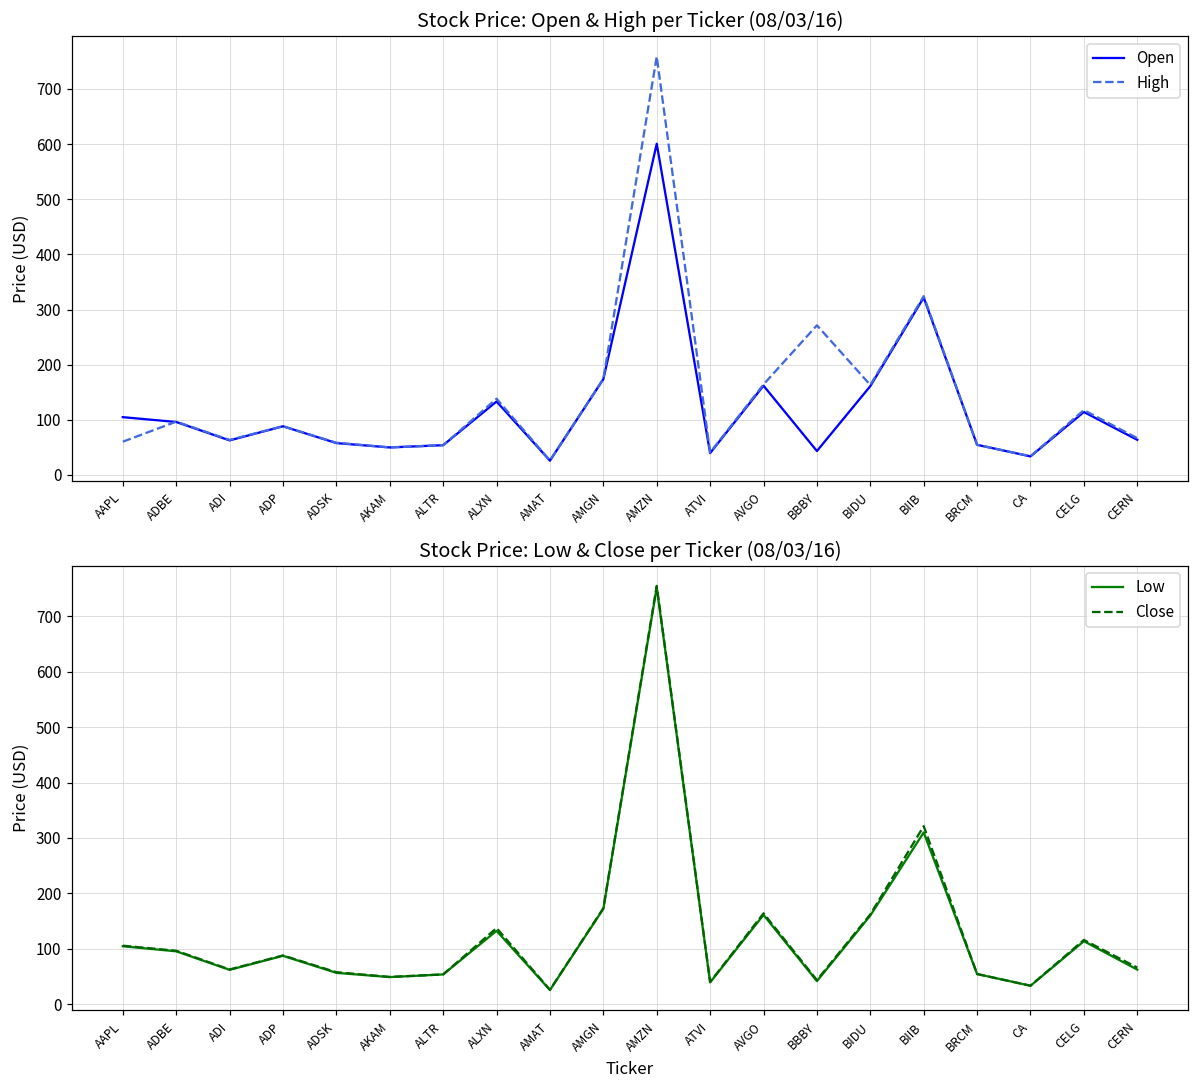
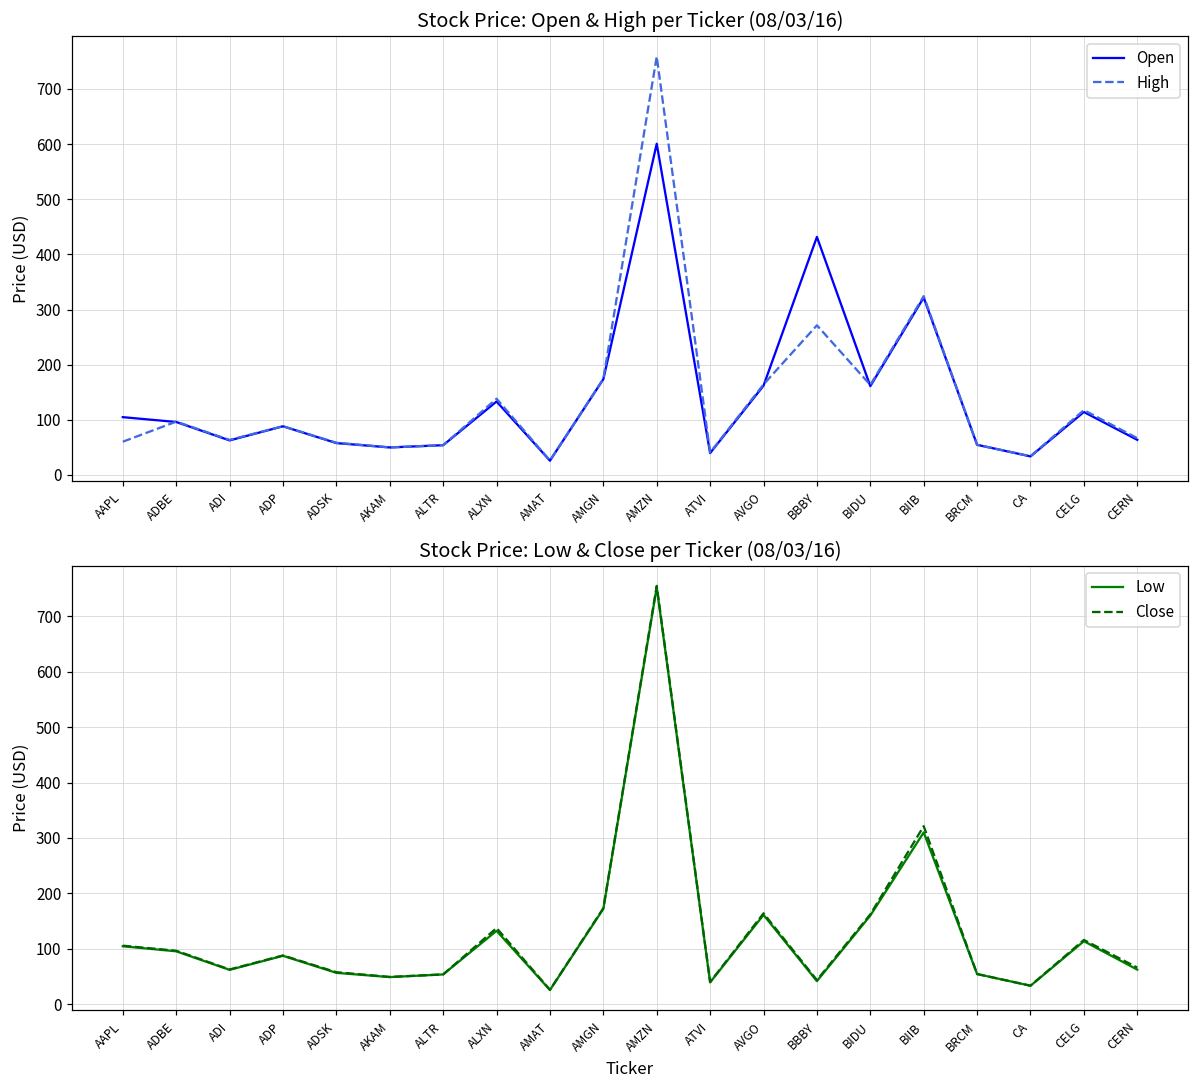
  {
    "Stock Price: Open & High per Ticker (08/03/16)": {
      "Open": {
        "AAPL": 100,
        "AMZN": 600,
-       "BBBY": 40
+       "BBBY": 430
      },
      "High": {
        "AAPL": 60,
        "AMZN": 760,
        "BBBY": 270
      }
    }
  }
